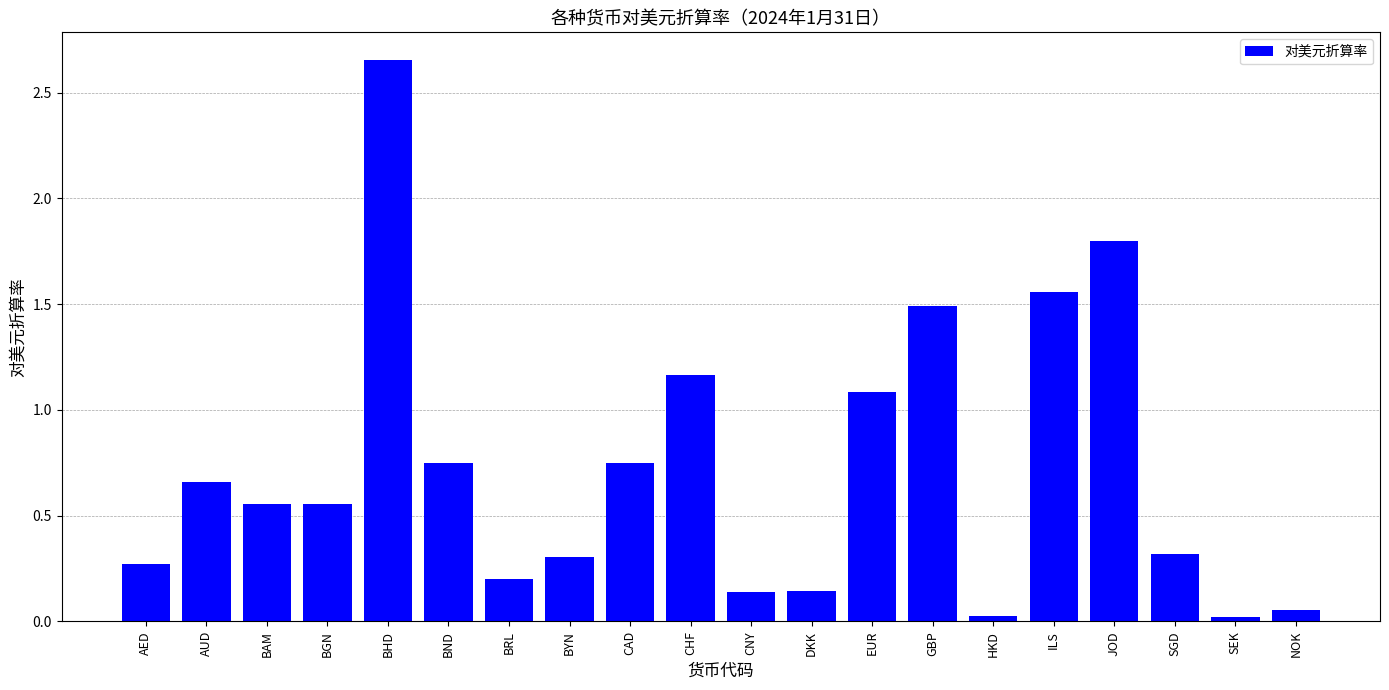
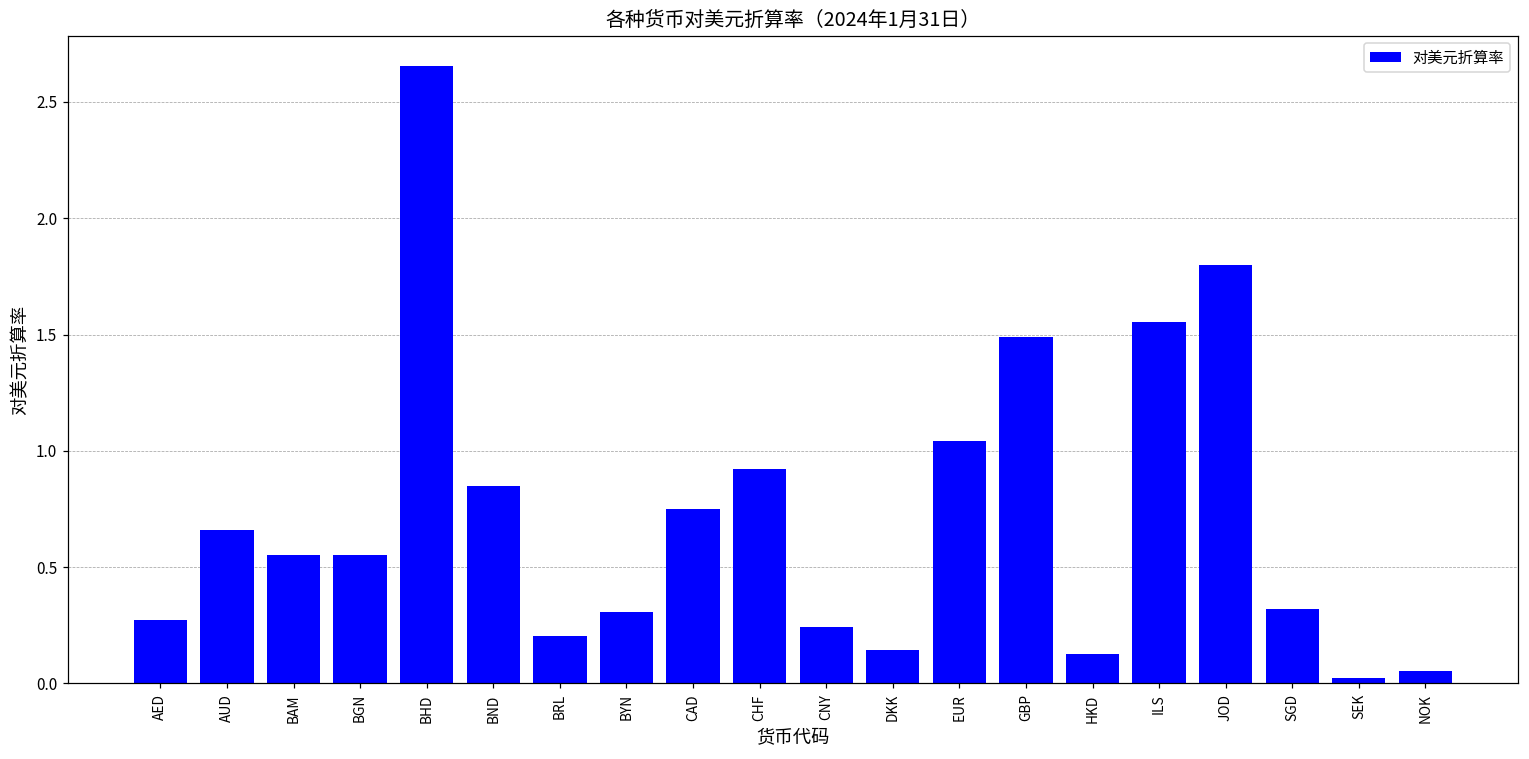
  {
    "AED": 0.27,
    "AUD": 0.66,
    "BAM": 0.55,
    "BGN": 0.55,
    "BHD": 2.65,
-   "BND": 0.75,
+   "BND": 0.85,
    "BRL": 0.20,
    "BYN": 0.31,
    "CAD": 0.75,
-   "CHF": 1.16,
-   "CNY": 0.14,
+   "CHF": 0.92,
+   "CNY": 0.24,
    "DKK": 0.15,
-   "EUR": 1.09,
+   "EUR": 1.04,
    "GBP": 1.49,
-   "HKD": 0.02,
+   "HKD": 0.13,
    "ILS": 1.56,
    "JOD": 1.80,
    "SGD": 0.32,
    "SEK": 0.02,
    "NOK": 0.05
  }
